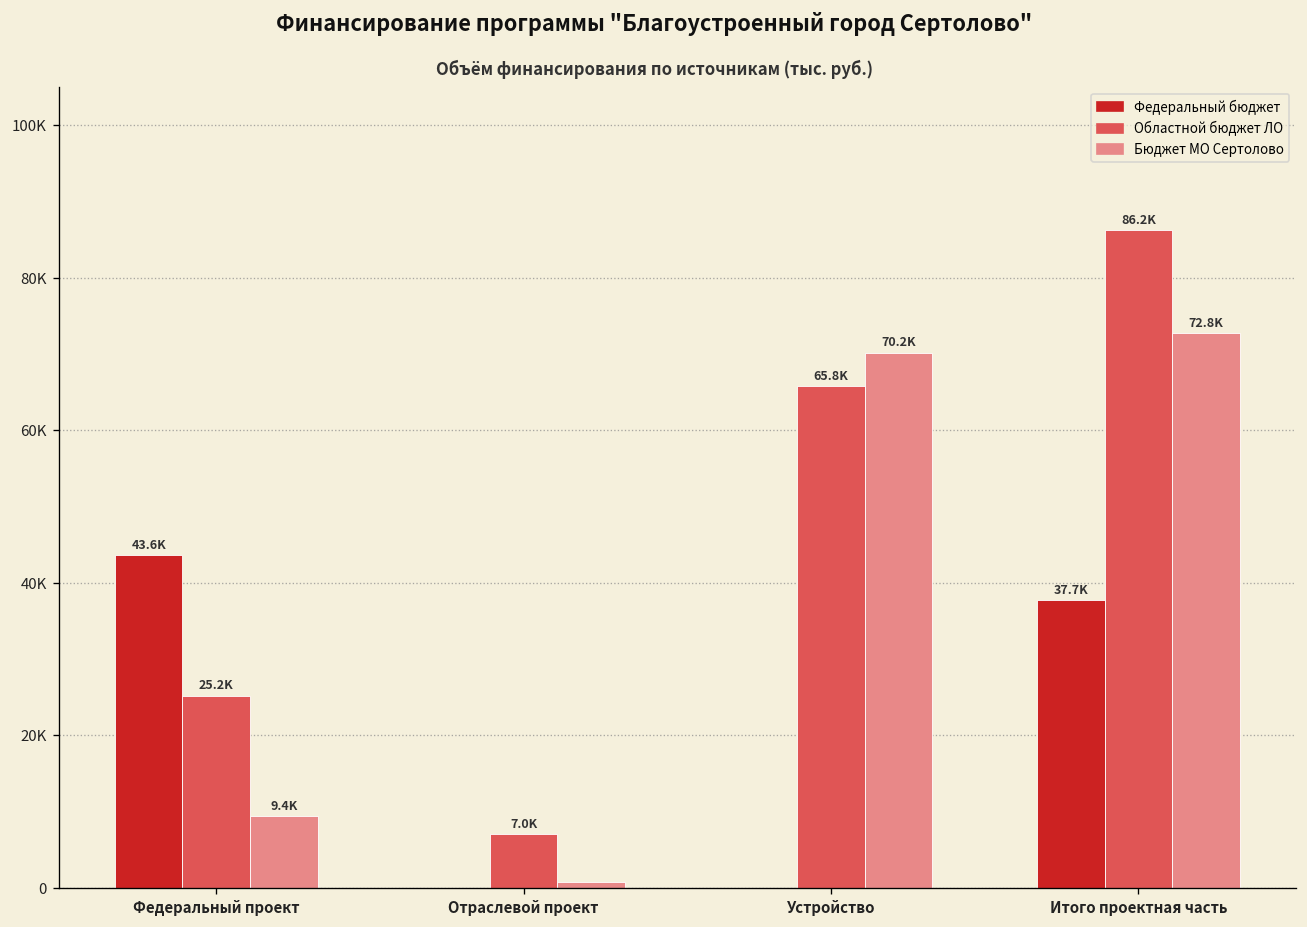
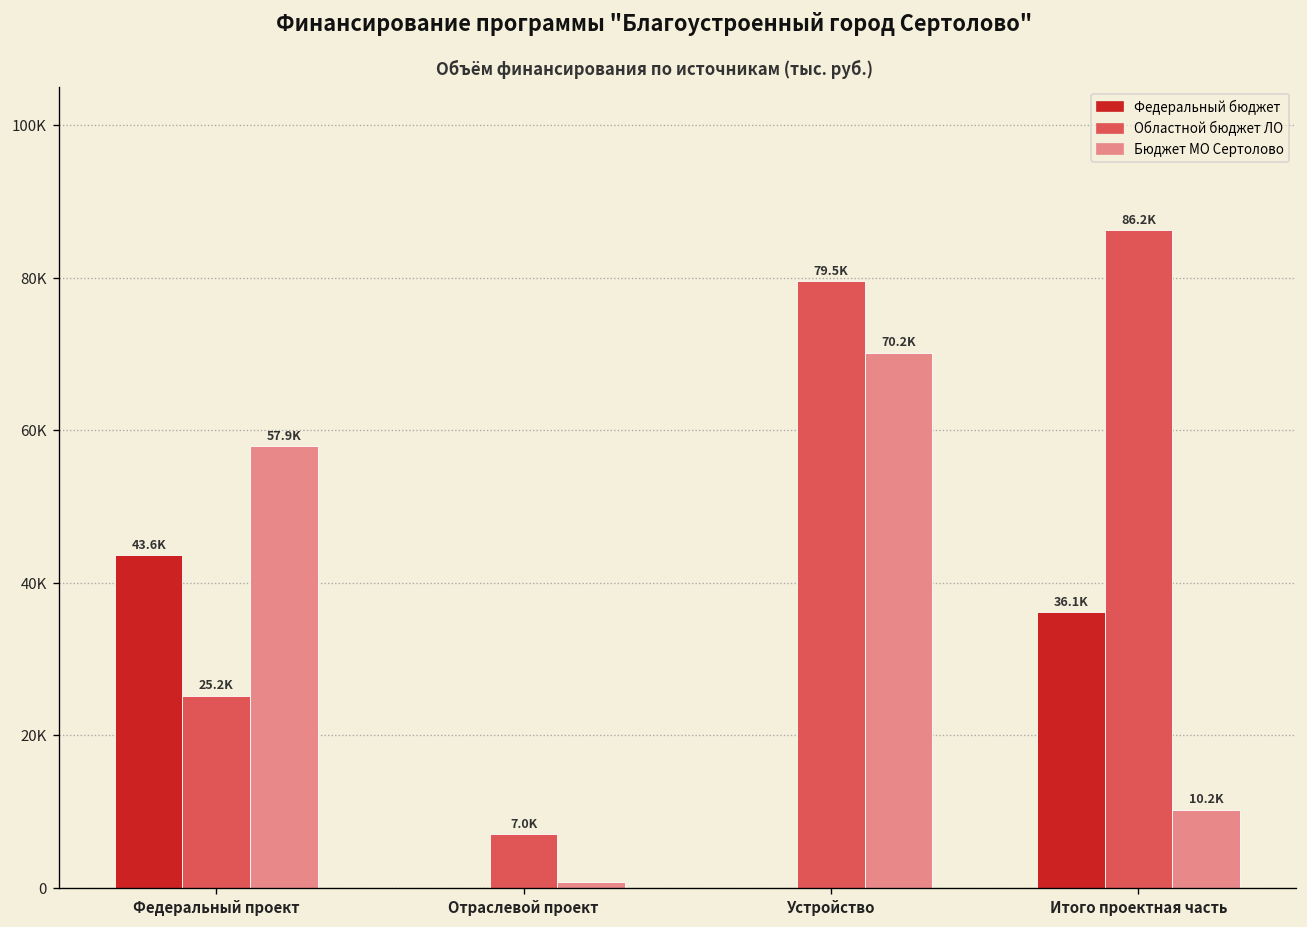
  {
    "Федеральный бюджет": {
      "Федеральный проект": "43.6K",
-     "Итого проектная часть": "37.7K"
+     "Итого проектная часть": "36.1K"
    },
    "Областной бюджет ЛО": {
      "Федеральный проект": "25.2K",
      "Отраслевой проект": "7.0K",
-     "Устройство": "65.8K",
+     "Устройство": "79.5K",
      "Итого проектная часть": "86.2K"
    },
    "Бюджет МО Сертолово": {
-     "Федеральный проект": "9.4K",
+     "Федеральный проект": "57.9K",
      "Устройство": "70.2K",
-     "Итого проектная часть": "72.8K"
+     "Итого проектная часть": "10.2K"
    }
  }
